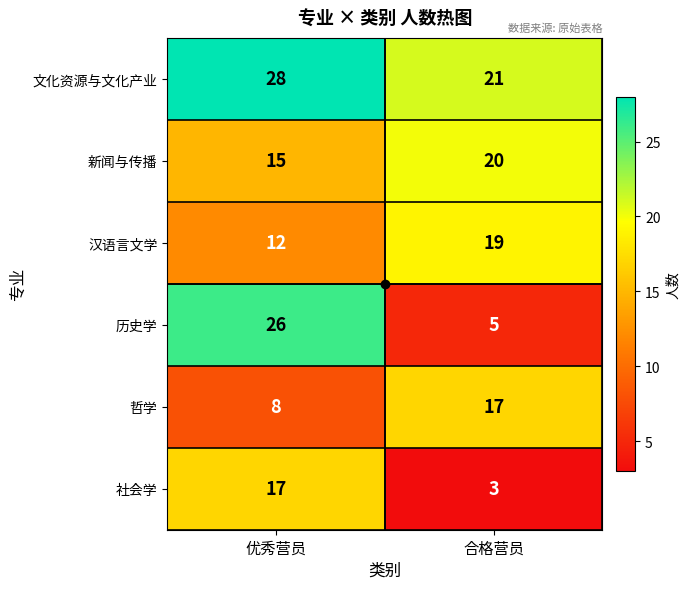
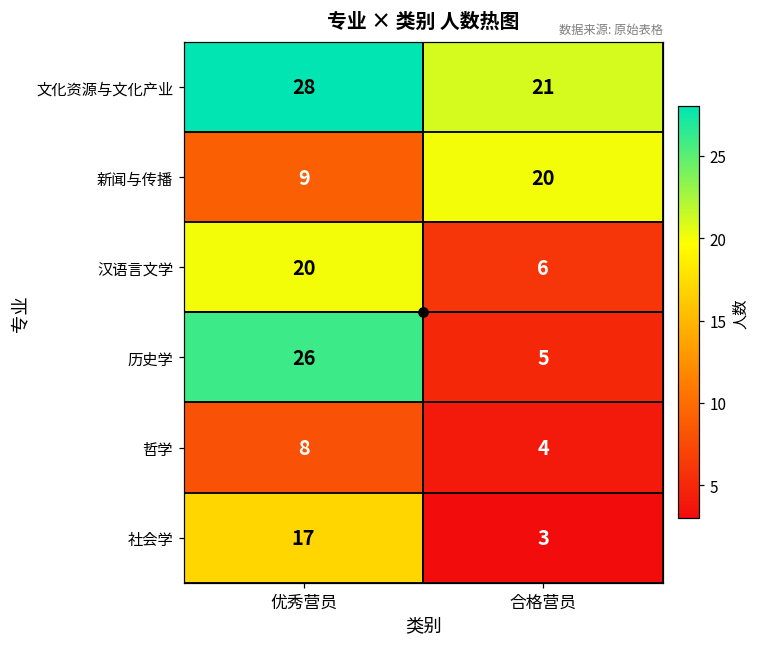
  {
    "文化资源与文化产业": {
      "优秀营员": 28,
      "合格营员": 21
    },
    "新闻与传播": {
-     "优秀营员": 15,
+     "优秀营员": 9,
      "合格营员": 20
    },
    "汉语言文学": {
-     "优秀营员": 12,
-     "合格营员": 19
+     "优秀营员": 20,
+     "合格营员": 6
    },
    "历史学": {
      "优秀营员": 26,
      "合格营员": 5
    },
    "哲学": {
      "优秀营员": 8,
-     "合格营员": 17
+     "合格营员": 4
    },
    "社会学": {
      "优秀营员": 17,
      "合格营员": 3
    }
  }
